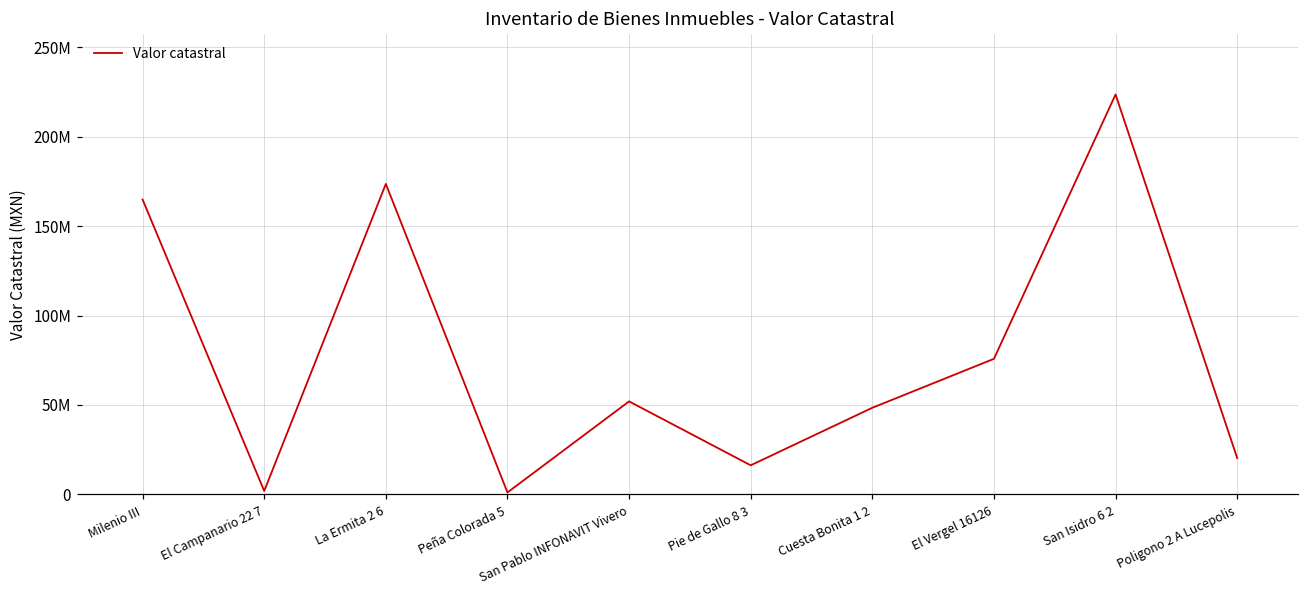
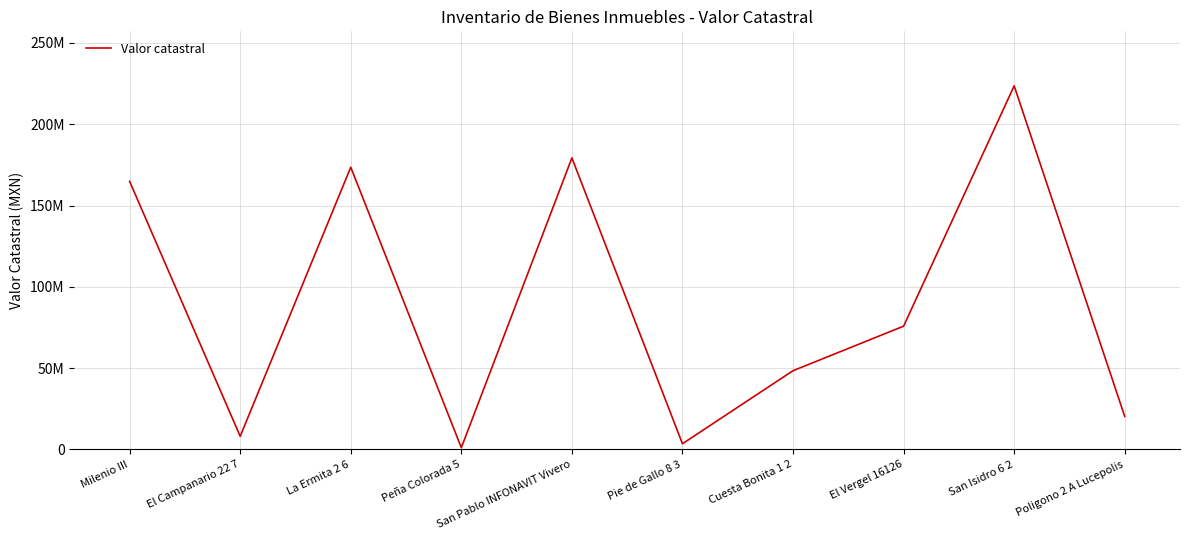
  {
    "Milenio III": 165000000,
-   "El Campanario 22 7": 2000000,
+   "El Campanario 22 7": 8000000,
    "La Ermita 2 6": 174000000,
    "Peña Colorada 5": 1000000,
-   "San Pablo INFONAVIT Vivero": 52000000,
-   "Pie de Gallo 8 3": 16000000,
+   "San Pablo INFONAVIT Vivero": 179000000,
+   "Pie de Gallo 8 3": 4000000,
    "Cuesta Bonita 1 2": 48000000,
    "El Vergel 16126": 76000000,
    "San Isidro 6 2": 224000000,
    "Poligono 2 A Lucepolis": 20000000
  }
